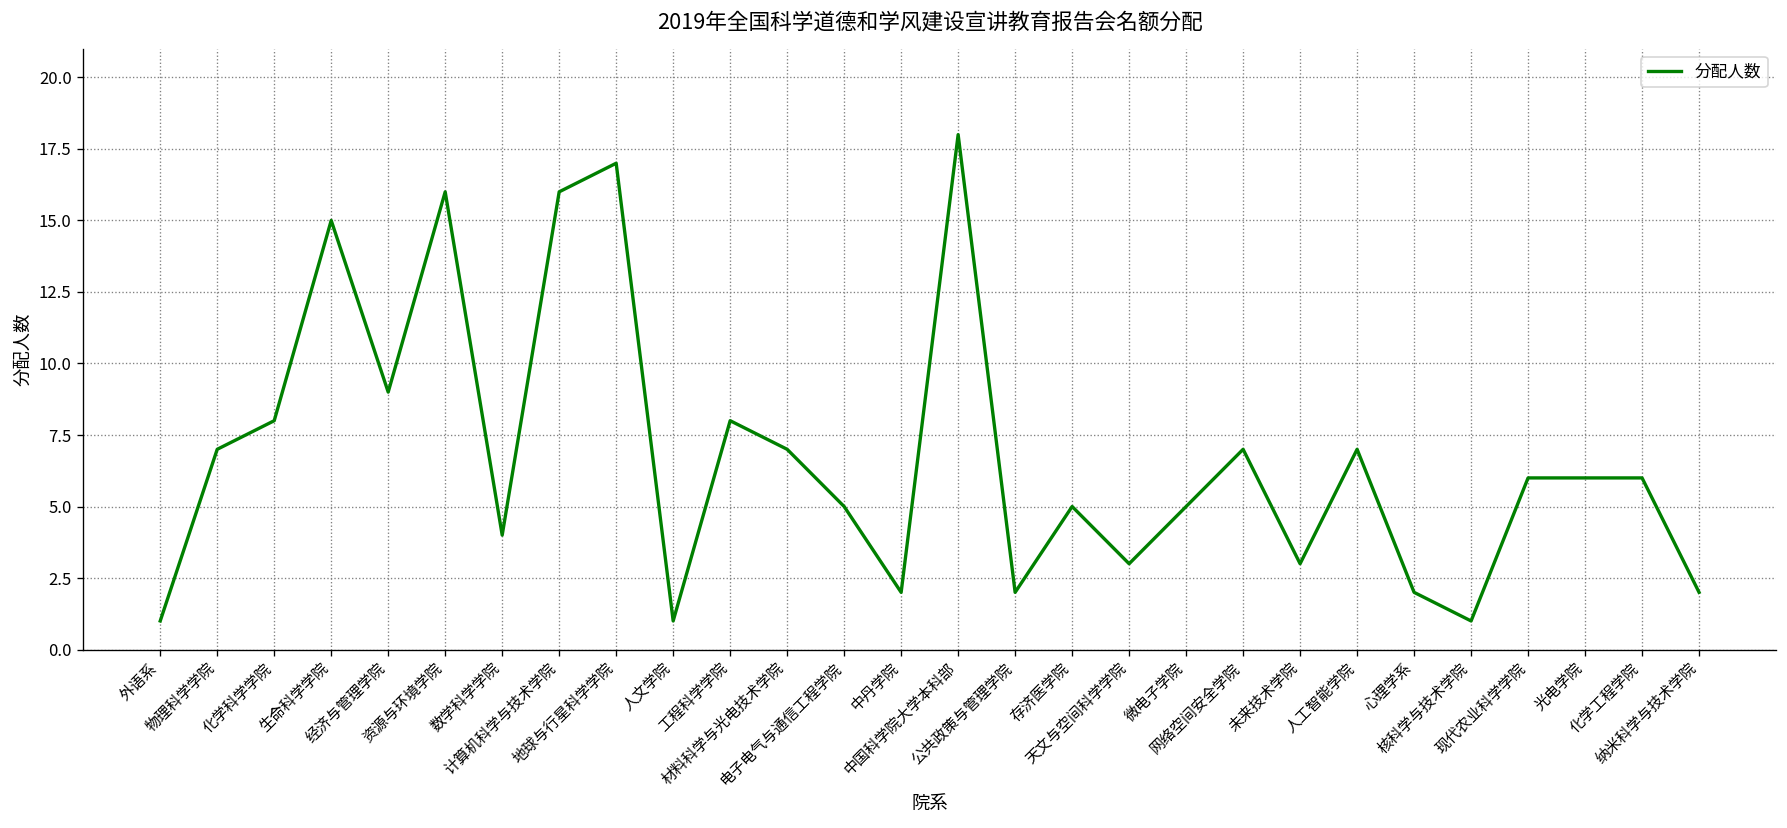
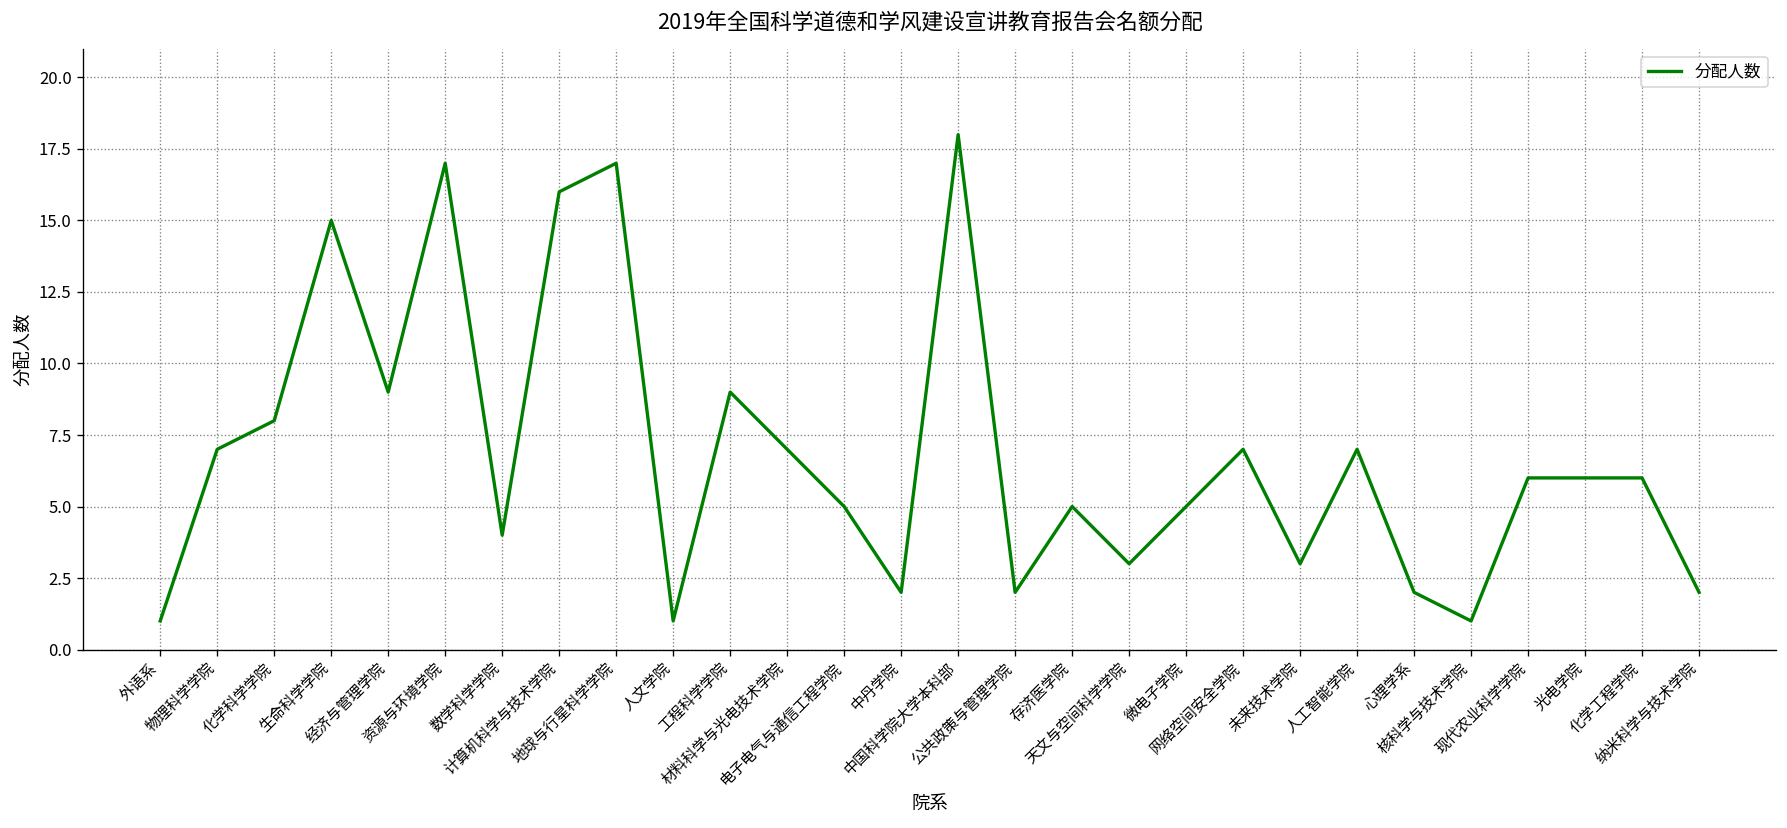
  {
    "外语系": 1,
    "物理科学学院": 7,
    "化学科学学院": 8,
    "生命科学学院": 15,
    "经济与管理学院": 9,
-   "资源与环境学院": 16,
+   "资源与环境学院": 17,
    "数学科学学院": 4,
    "计算机科学与技术学院": 16,
    "地球与行星科学学院": 17,
    "人文学院": 1,
-   "工程科学学院": 8,
+   "工程科学学院": 9,
    "材料科学与光电技术学院": 7,
    "电子电气与通信工程学院": 5,
    "中丹学院": 2,
    "中国科学院大学本科部": 18,
    "公共政策与管理学院": 2,
    "存济医学院": 5,
    "天文与空间科学学院": 3,
    "微电子学院": 5,
    "网络空间安全学院": 7,
    "未来技术学院": 3,
    "人工智能学院": 7,
    "心理学系": 2,
    "核科学与技术学院": 1,
    "现代农业科学学院": 6,
    "光电学院": 6,
    "化学工程学院": 6,
    "纳米科学与技术学院": 2
  }
